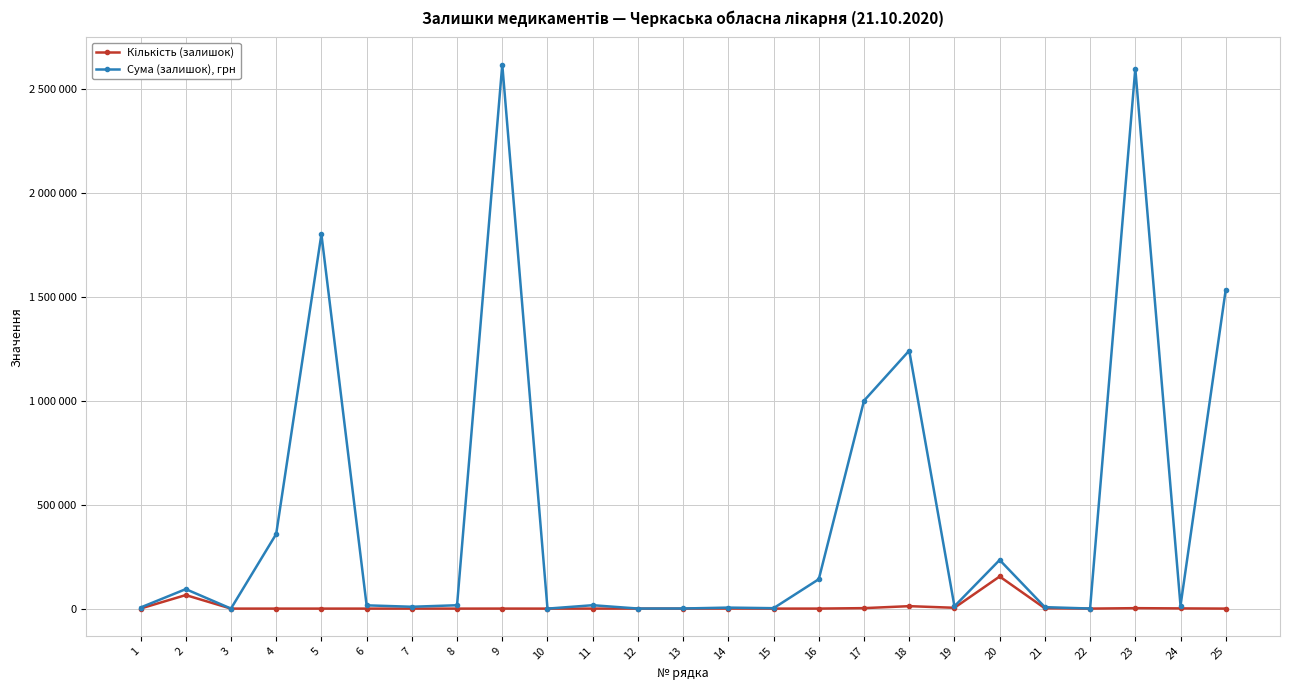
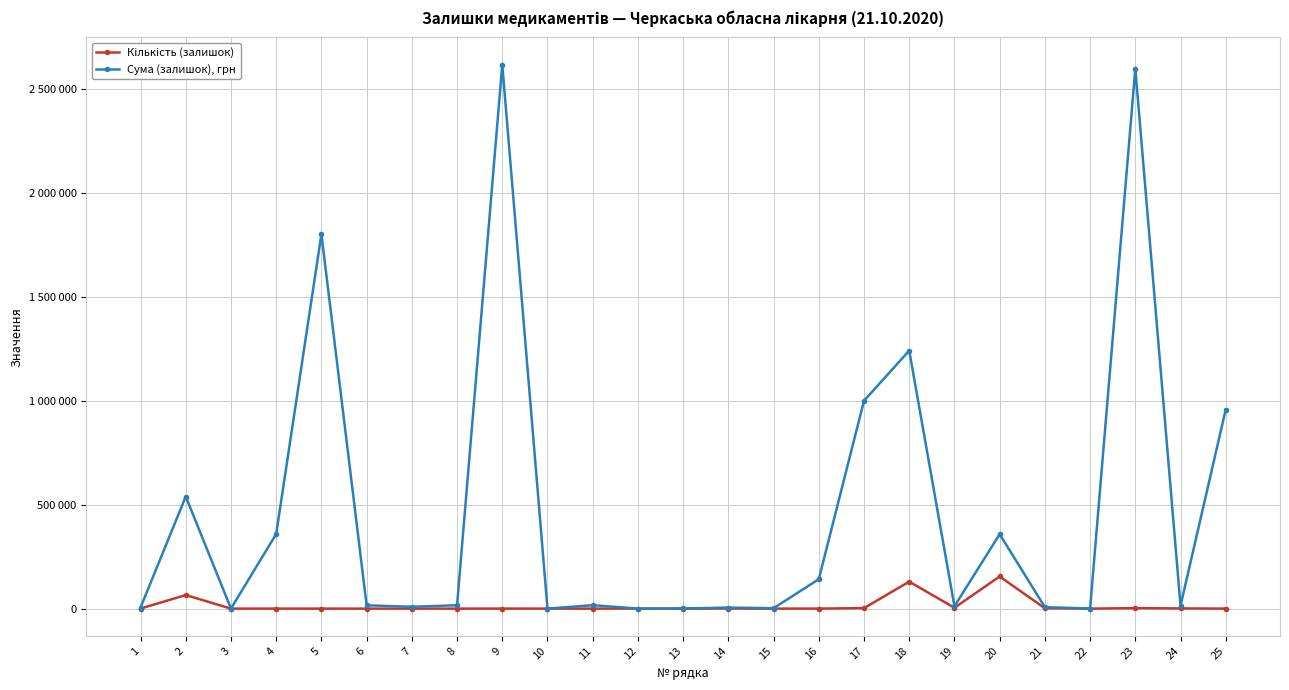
  {
    "Кількість (залишок)": {
      "2": 70000,
      "4": 0,
      "5": 0,
      "6": 0,
      "8": 0,
      "9": 0,
      "11": 0,
      "16": 0,
      "17": 0,
-     "18": 10000,
+     "18": 130000,
      "20": 150000,
      "23": 0,
      "24": 0,
      "25": 0
    },
    "Сума (залишок), грн": {
-     "2": 90000,
+     "2": 540000,
      "4": 360000,
      "5": 1800000,
      "6": 20000,
      "8": 20000,
      "9": 2620000,
      "11": 20000,
      "16": 140000,
      "17": 1000000,
      "18": 1240000,
-     "20": 230000,
+     "20": 360000,
      "23": 2600000,
      "24": 10000,
-     "25": 1530000
+     "25": 960000
    }
  }
